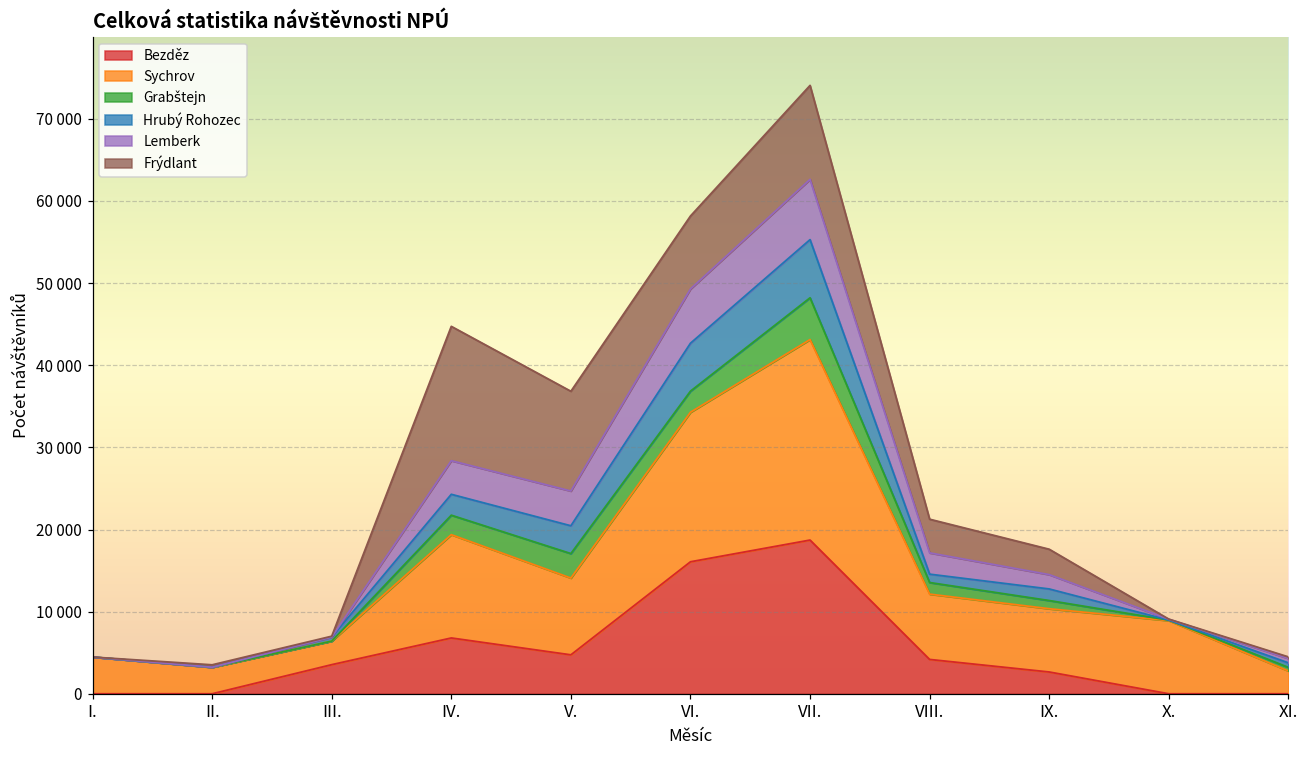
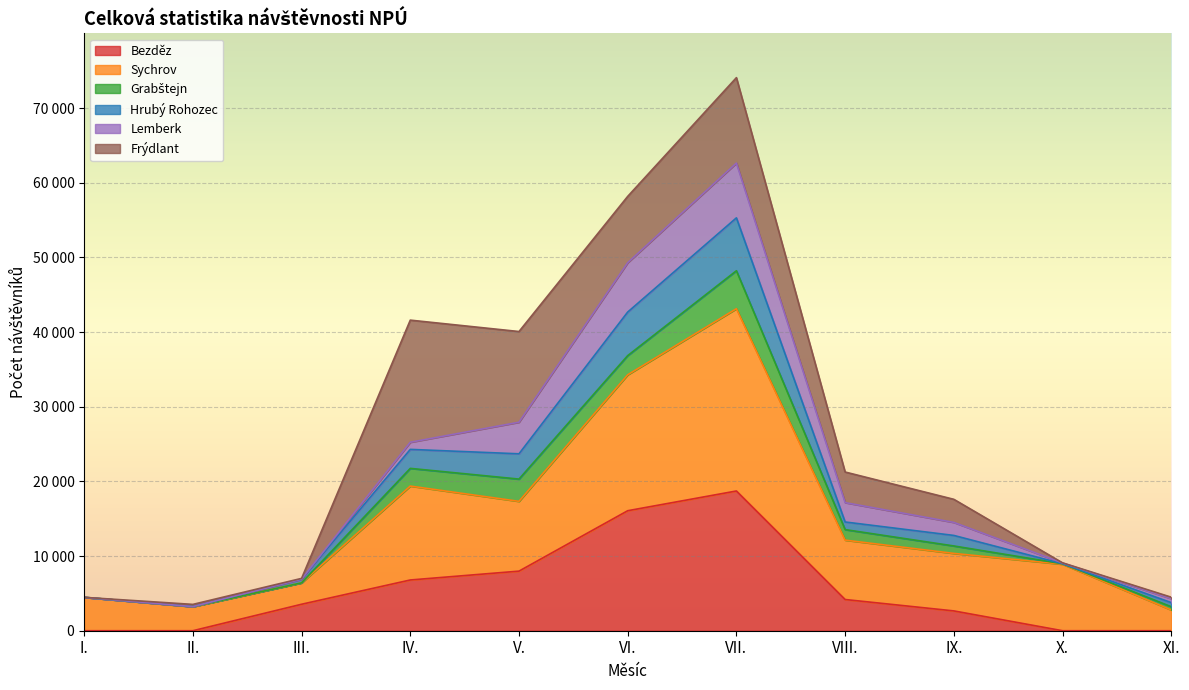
  {
    "Bezděz": {
      "I.": 0,
      "II.": 0,
      "III.": 4000,
      "IV.": 7000,
-     "V.": 5000,
+     "V.": 8000,
      "VI.": 16000,
      "VII.": 19000,
      "VIII.": 4000,
      "IX.": 3000,
      "X.": 0,
      "XI.": 0
    },
    "Sychrov": {
      "IV.": 13000,
      "V.": 9000,
      "VI.": 18000,
      "VII.": 24000,
      "VIII.": 8000,
      "IX.": 8000,
      "XI.": 3000
    },
    "Grabštejn": {
      "IV.": 2000,
      "V.": 3000,
      "VI.": 3000,
      "VII.": 5000,
      "VIII.": 1000,
      "IX.": 1000,
      "XI.": 0
    },
    "Hrubý Rohozec": {
      "IV.": 3000,
      "V.": 3000,
      "VI.": 6000,
      "VII.": 7000,
      "VIII.": 1000,
      "IX.": 1000,
      "XI.": 1000
    },
    "Lemberk": {
-     "IV.": 4000,
+     "IV.": 1000,
      "V.": 4000,
      "VI.": 7000,
      "VII.": 7000,
      "VIII.": 3000,
      "IX.": 2000
    },
    "Frýdlant": {
      "IV.": 16000,
      "V.": 12000,
      "VI.": 9000,
      "VII.": 11000,
      "VIII.": 4000,
      "IX.": 3000
    }
  }
